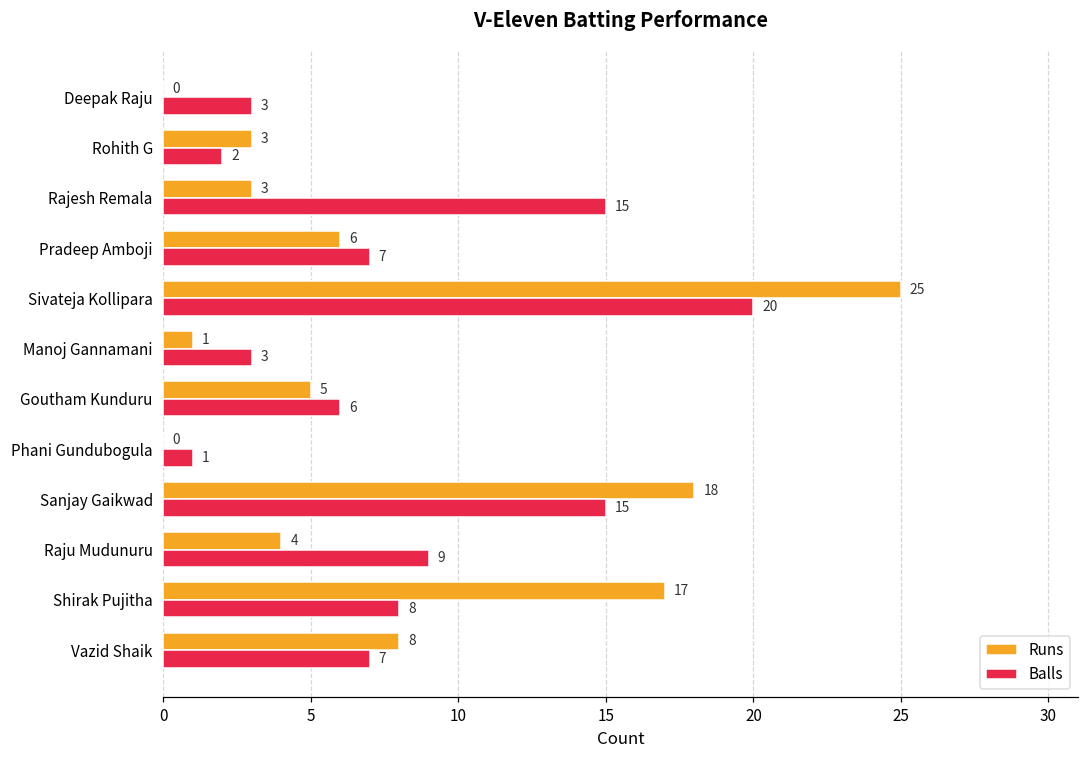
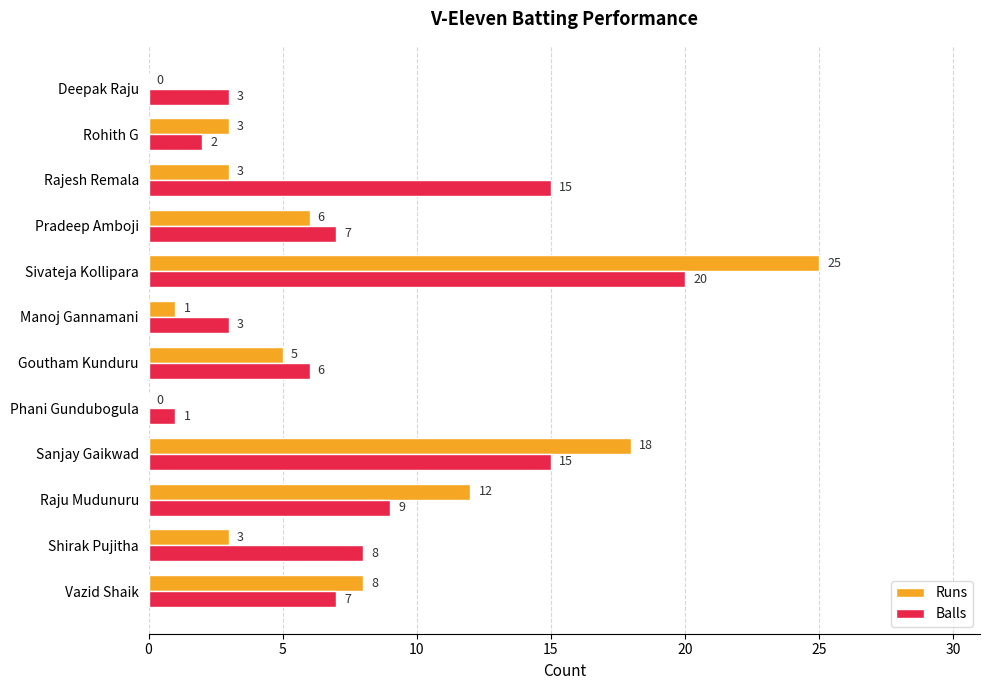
  {
    "Runs": {
      "Deepak Raju": 0,
      "Rohith G": 3,
      "Rajesh Remala": 3,
      "Pradeep Amboji": 6,
      "Sivateja Kollipara": 25,
      "Manoj Gannamani": 1,
      "Goutham Kunduru": 5,
      "Phani Gundubogula": 0,
      "Sanjay Gaikwad": 18,
-     "Raju Mudunuru": 4,
-     "Shirak Pujitha": 17,
+     "Raju Mudunuru": 12,
+     "Shirak Pujitha": 3,
      "Vazid Shaik": 8
    },
    "Balls": {
      "Deepak Raju": 3,
      "Rohith G": 2,
      "Rajesh Remala": 15,
      "Pradeep Amboji": 7,
      "Sivateja Kollipara": 20,
      "Manoj Gannamani": 3,
      "Goutham Kunduru": 6,
      "Phani Gundubogula": 1,
      "Sanjay Gaikwad": 15,
      "Raju Mudunuru": 9,
      "Shirak Pujitha": 8,
      "Vazid Shaik": 7
    }
  }
